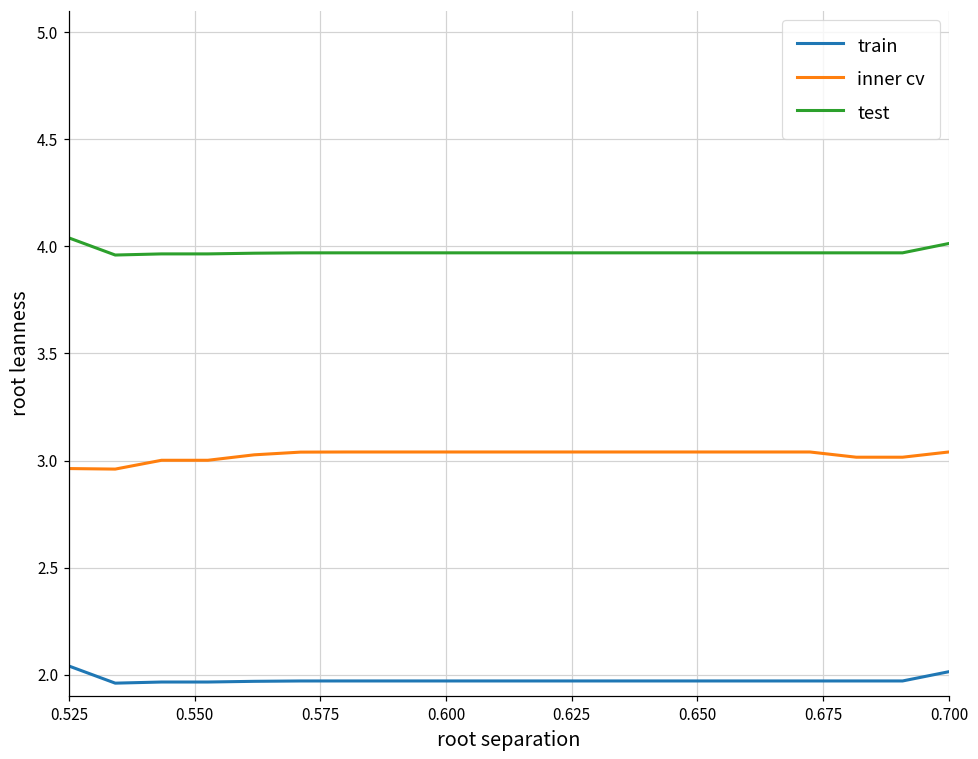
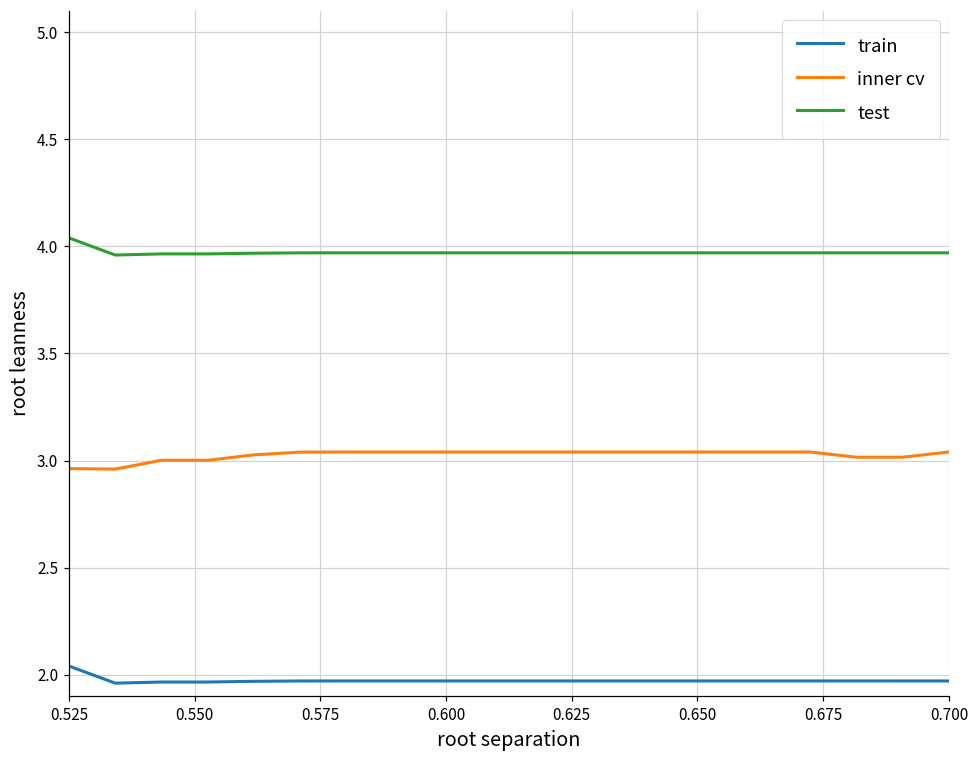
  {
    "train": {
      "0.525": 2.04,
-     "0.700": 2.01
+     "0.700": 1.97
    },
    "inner cv": {
      "0.525": 2.96,
      "0.700": 3.04
    },
    "test": {
      "0.525": 4.04,
-     "0.700": 4.01
+     "0.700": 3.97
    }
  }
